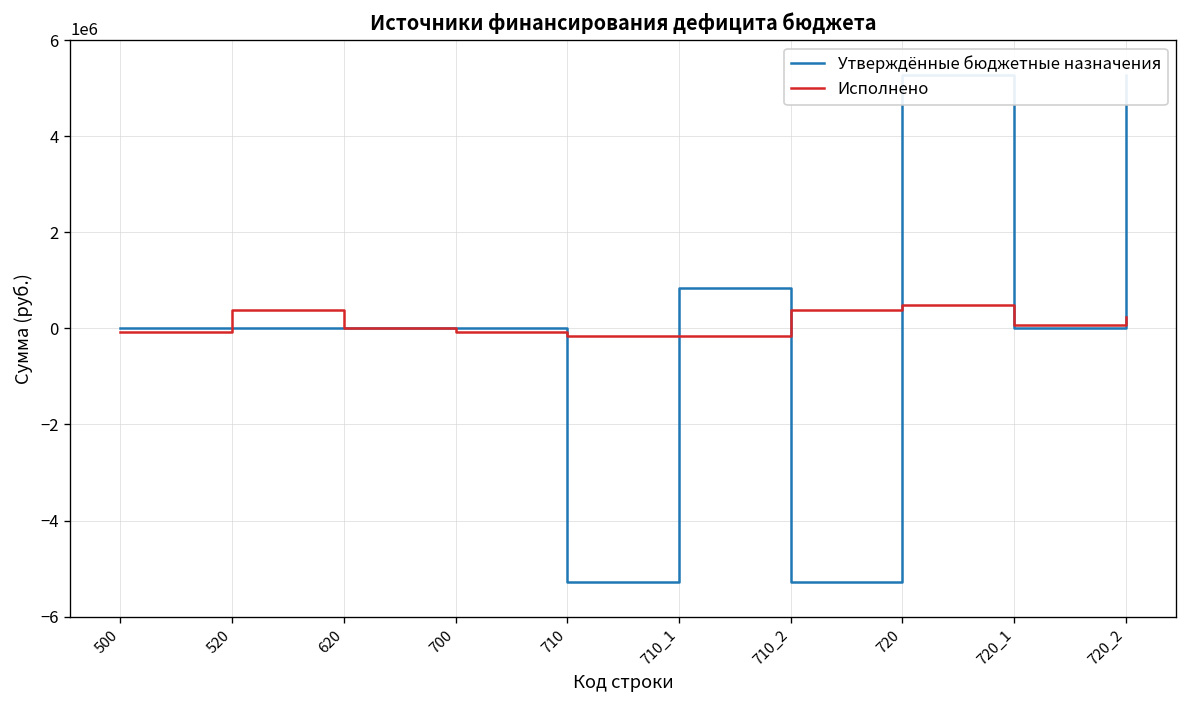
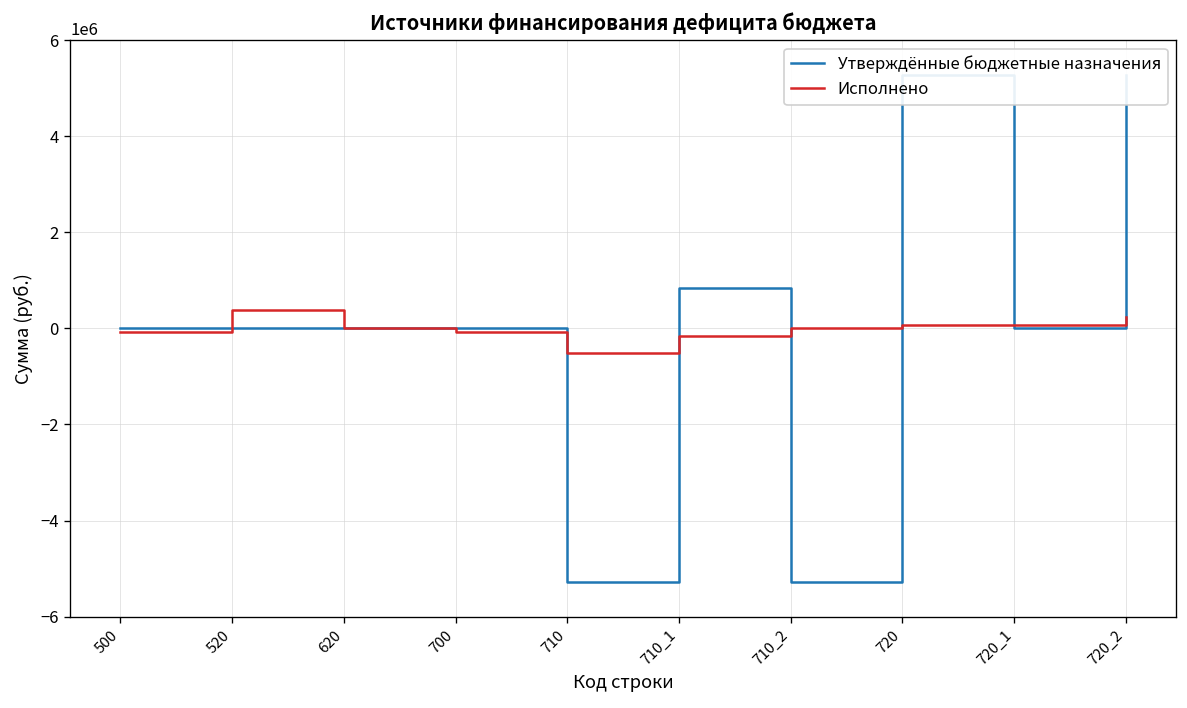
  {
    "Утверждённые бюджетные назначения": {
      "500": 0,
      "520": 0,
      "700": 0,
      "710": -5300000,
      "710_1": 800000,
      "710_2": -5300000,
      "720_1": 0
    },
    "Исполнено": {
      "500": -100000,
      "520": 400000,
      "700": -100000,
-     "710": -100000,
+     "710": -500000,
      "710_1": -100000,
-     "710_2": 400000,
-     "720": 500000,
+     "710_2": 0,
+     "720": 100000,
      "720_1": 100000,
      "720_2": 200000
    }
  }
